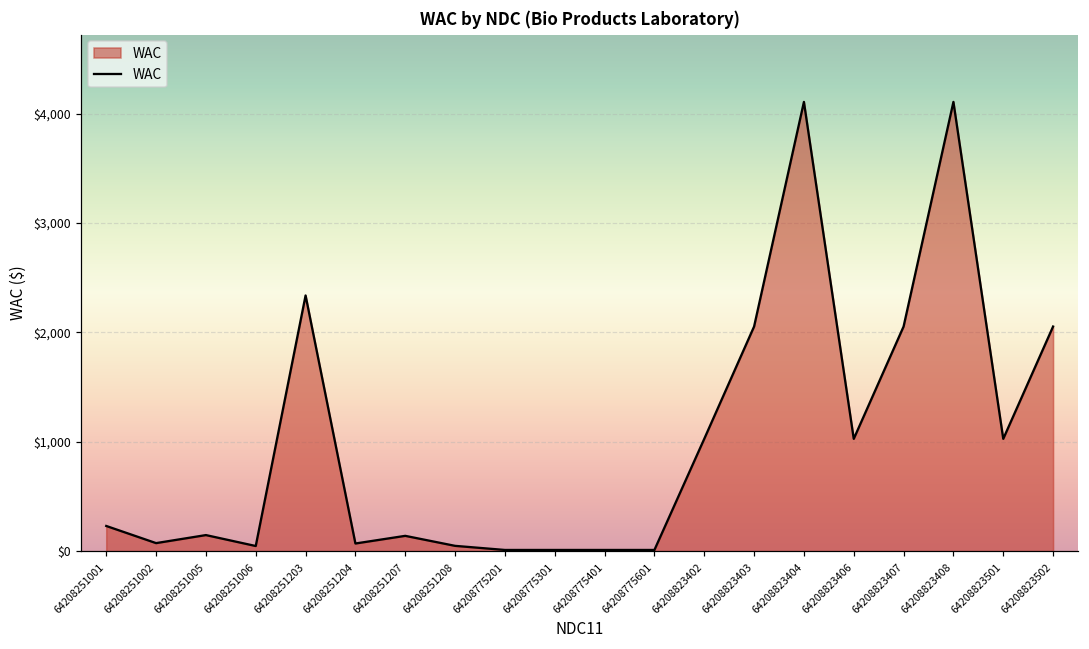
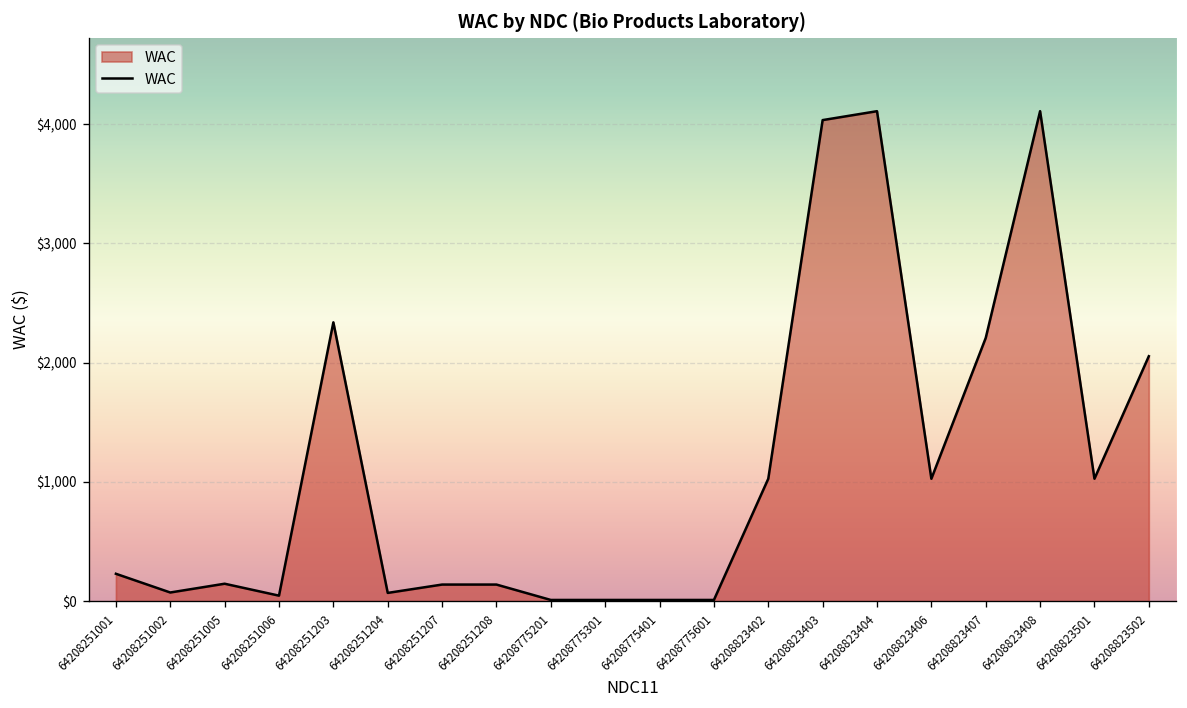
  {
    "64208251001": "$200",
    "64208251002": "$100",
    "64208251005": "$100",
    "64208251006": "$0",
    "64208251203": "$2,300",
    "64208251204": "$100",
    "64208251207": "$100",
-   "64208251208": "$0",
+   "64208251208": "$100",
    "64208775201": "$0",
    "64208775301": "$0",
    "64208775401": "$0",
    "64208775601": "$0",
    "64208823402": "$1,000",
-   "64208823403": "$2,100",
+   "64208823403": "$4,000",
    "64208823404": "$4,100",
    "64208823406": "$1,000",
-   "64208823407": "$2,100",
+   "64208823407": "$2,200",
    "64208823408": "$4,100",
    "64208823501": "$1,000",
    "64208823502": "$2,100"
  }
